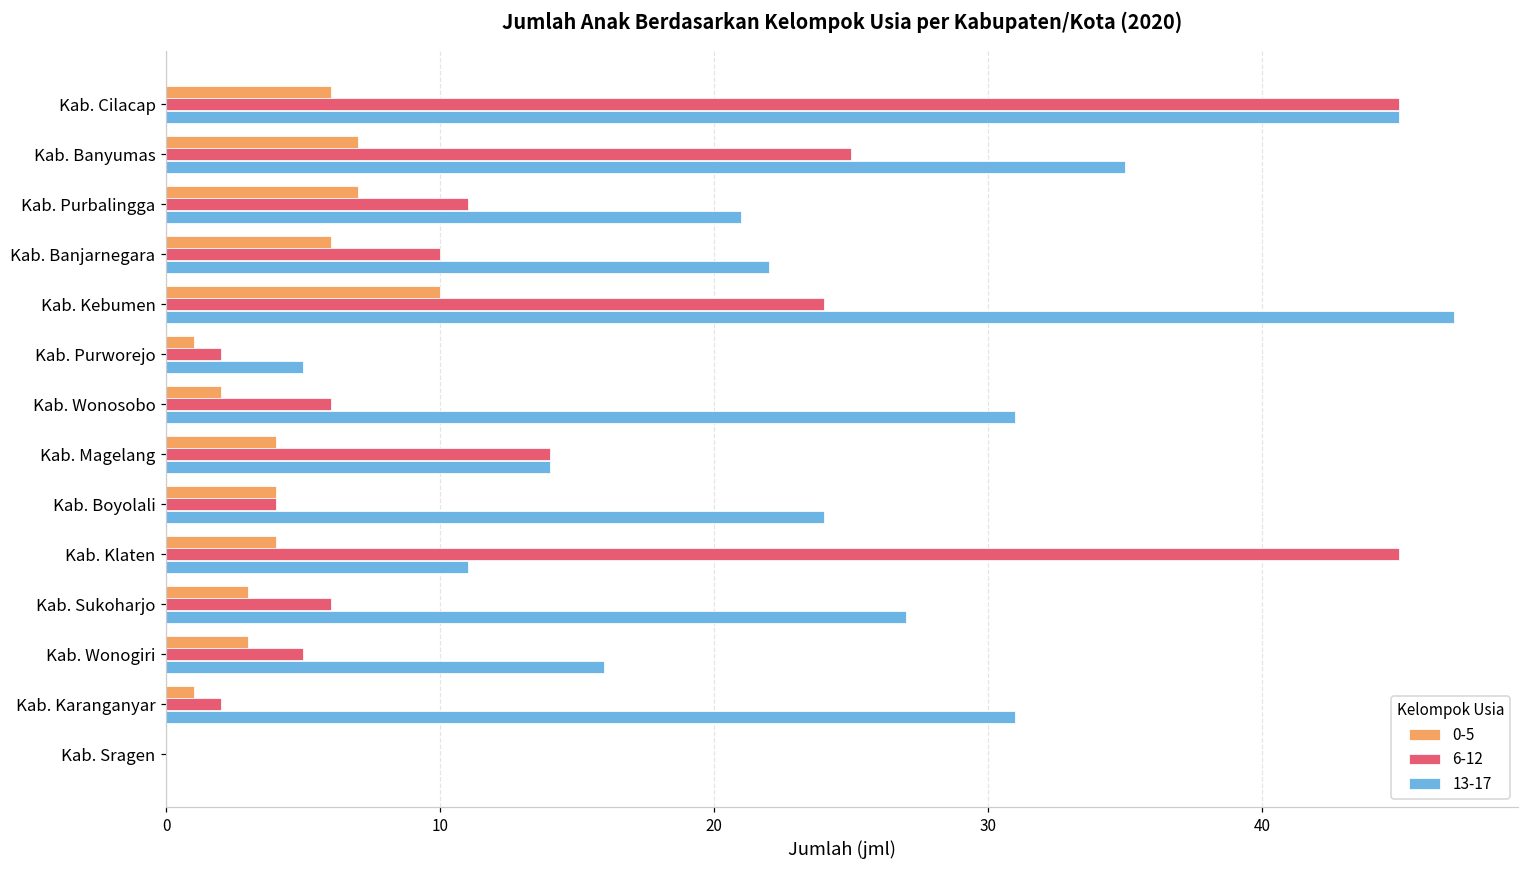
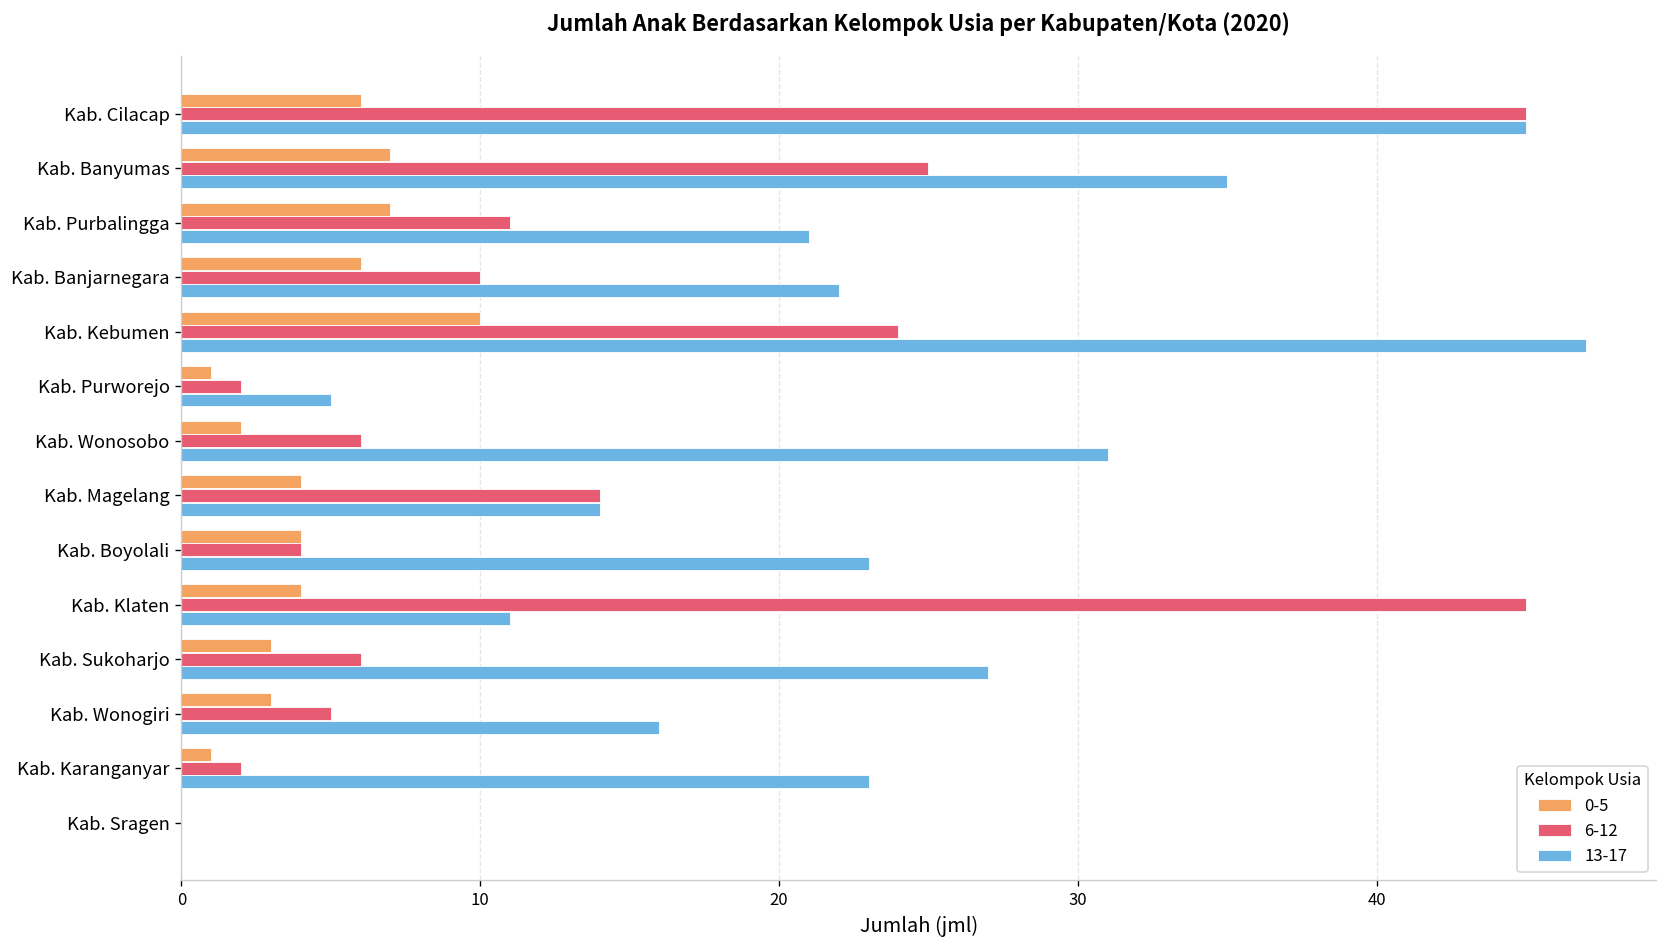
  {
    "0-5": {
      "Kab. Cilacap": 6,
      "Kab. Banyumas": 7,
      "Kab. Purbalingga": 7,
      "Kab. Banjarnegara": 6,
      "Kab. Kebumen": 10,
      "Kab. Purworejo": 1,
      "Kab. Wonosobo": 2,
      "Kab. Magelang": 4,
      "Kab. Boyolali": 4,
      "Kab. Klaten": 4,
      "Kab. Sukoharjo": 3,
      "Kab. Wonogiri": 3,
      "Kab. Karanganyar": 1,
      "Kab. Sragen": 0
    },
    "6-12": {
      "Kab. Cilacap": 45,
      "Kab. Banyumas": 25,
      "Kab. Purbalingga": 11,
      "Kab. Banjarnegara": 10,
      "Kab. Kebumen": 24,
      "Kab. Purworejo": 2,
      "Kab. Wonosobo": 6,
      "Kab. Magelang": 14,
      "Kab. Boyolali": 4,
      "Kab. Klaten": 45,
      "Kab. Sukoharjo": 6,
      "Kab. Wonogiri": 5,
      "Kab. Karanganyar": 2,
      "Kab. Sragen": 0
    },
    "13-17": {
      "Kab. Cilacap": 45,
      "Kab. Banyumas": 35,
      "Kab. Purbalingga": 21,
      "Kab. Banjarnegara": 22,
      "Kab. Kebumen": 47,
      "Kab. Purworejo": 5,
      "Kab. Wonosobo": 31,
      "Kab. Magelang": 14,
-     "Kab. Boyolali": 24,
+     "Kab. Boyolali": 23,
      "Kab. Klaten": 11,
      "Kab. Sukoharjo": 27,
      "Kab. Wonogiri": 16,
-     "Kab. Karanganyar": 31,
+     "Kab. Karanganyar": 23,
      "Kab. Sragen": 0
    }
  }
